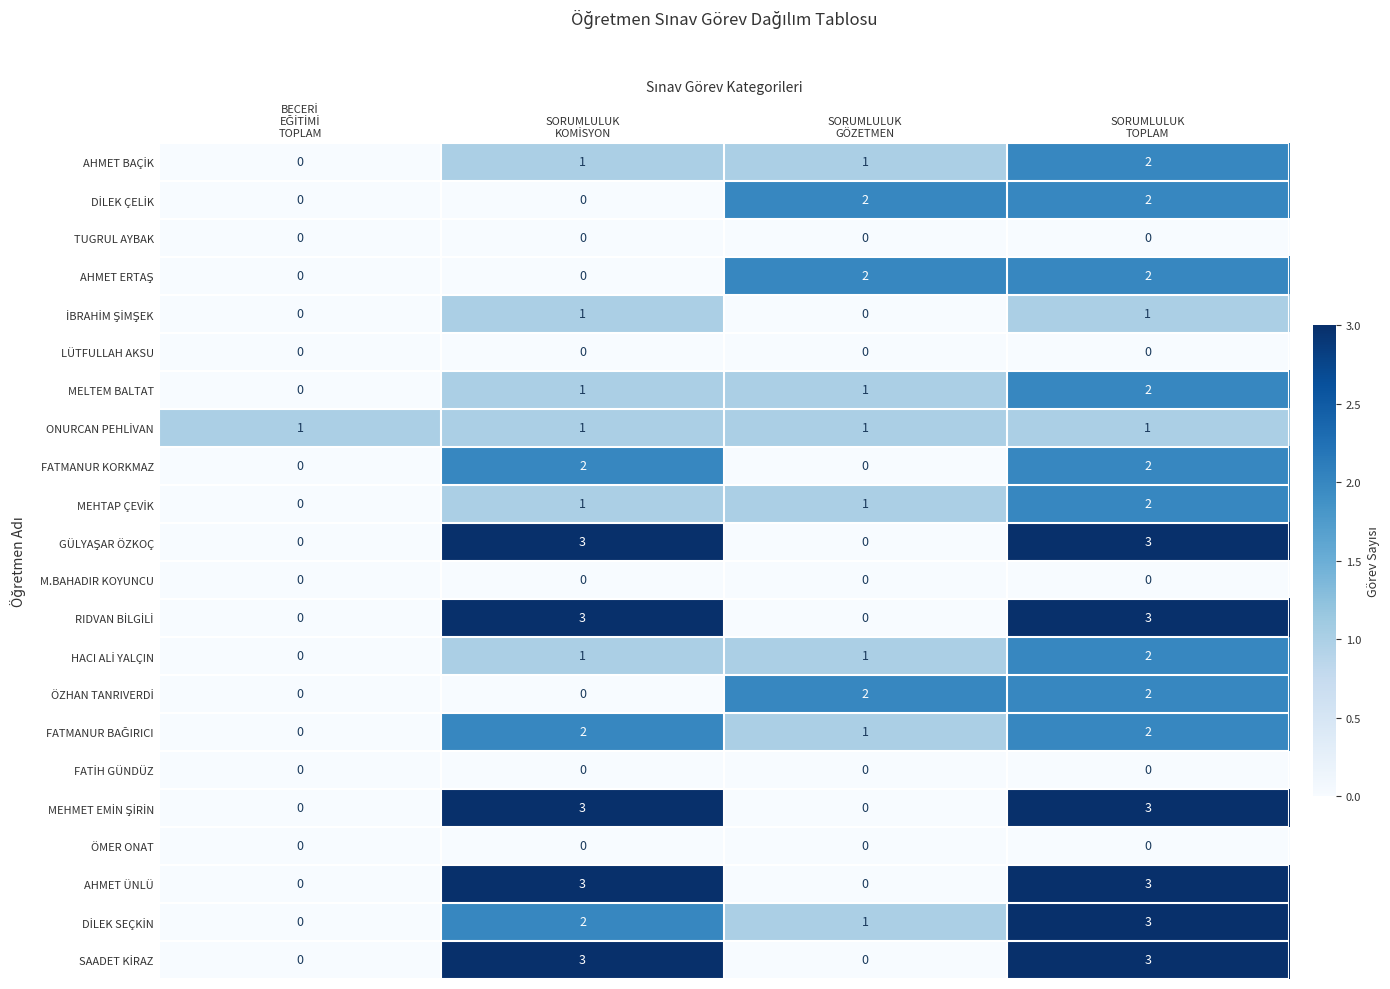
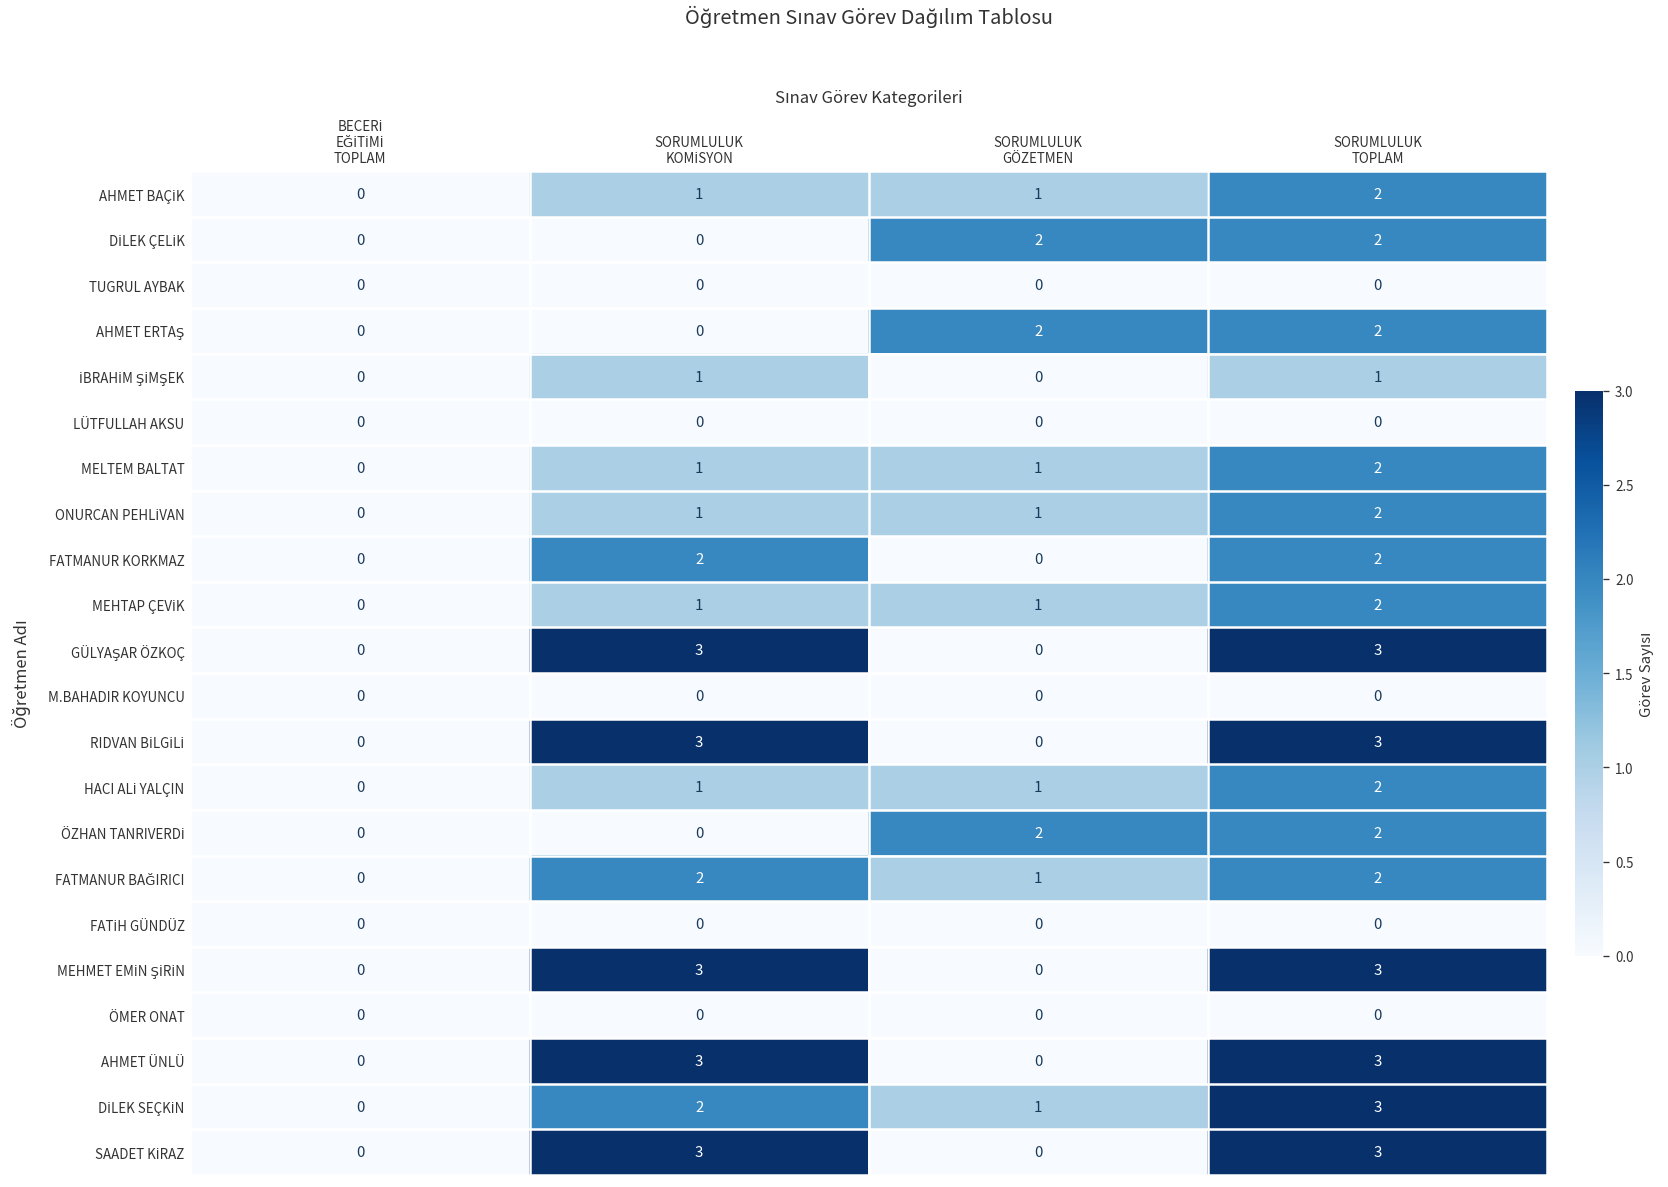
  {
    "AHMET BAÇİK": {
      "BECERİ EĞİTİMİ TOPLAM": 0,
      "SORUMLULUK KOMİSYON": 1,
      "SORUMLULUK GÖZETMEN": 1,
      "SORUMLULUK TOPLAM": 2
    },
    "DİLEK ÇELİK": {
      "BECERİ EĞİTİMİ TOPLAM": 0,
      "SORUMLULUK KOMİSYON": 0,
      "SORUMLULUK GÖZETMEN": 2,
      "SORUMLULUK TOPLAM": 2
    },
    "TUGRUL AYBAK": {
      "BECERİ EĞİTİMİ TOPLAM": 0,
      "SORUMLULUK KOMİSYON": 0,
      "SORUMLULUK GÖZETMEN": 0,
      "SORUMLULUK TOPLAM": 0
    },
    "AHMET ERTAŞ": {
      "BECERİ EĞİTİMİ TOPLAM": 0,
      "SORUMLULUK KOMİSYON": 0,
      "SORUMLULUK GÖZETMEN": 2,
      "SORUMLULUK TOPLAM": 2
    },
    "İBRAHİM ŞİMŞEK": {
      "BECERİ EĞİTİMİ TOPLAM": 0,
      "SORUMLULUK KOMİSYON": 1,
      "SORUMLULUK GÖZETMEN": 0,
      "SORUMLULUK TOPLAM": 1
    },
    "LÜTFULLAH AKSU": {
      "BECERİ EĞİTİMİ TOPLAM": 0,
      "SORUMLULUK KOMİSYON": 0,
      "SORUMLULUK GÖZETMEN": 0,
      "SORUMLULUK TOPLAM": 0
    },
    "MELTEM BALTAT": {
      "BECERİ EĞİTİMİ TOPLAM": 0,
      "SORUMLULUK KOMİSYON": 1,
      "SORUMLULUK GÖZETMEN": 1,
      "SORUMLULUK TOPLAM": 2
    },
    "ONURCAN PEHLİVAN": {
-     "BECERİ EĞİTİMİ TOPLAM": 1,
+     "BECERİ EĞİTİMİ TOPLAM": 0,
      "SORUMLULUK KOMİSYON": 1,
      "SORUMLULUK GÖZETMEN": 1,
-     "SORUMLULUK TOPLAM": 1
+     "SORUMLULUK TOPLAM": 2
    },
    "FATMANUR KORKMAZ": {
      "BECERİ EĞİTİMİ TOPLAM": 0,
      "SORUMLULUK KOMİSYON": 2,
      "SORUMLULUK GÖZETMEN": 0,
      "SORUMLULUK TOPLAM": 2
    },
    "MEHTAP ÇEVİK": {
      "BECERİ EĞİTİMİ TOPLAM": 0,
      "SORUMLULUK KOMİSYON": 1,
      "SORUMLULUK GÖZETMEN": 1,
      "SORUMLULUK TOPLAM": 2
    },
    "GÜLYAŞAR ÖZKOÇ": {
      "BECERİ EĞİTİMİ TOPLAM": 0,
      "SORUMLULUK KOMİSYON": 3,
      "SORUMLULUK GÖZETMEN": 0,
      "SORUMLULUK TOPLAM": 3
    },
    "M.BAHADIR KOYUNCU": {
      "BECERİ EĞİTİMİ TOPLAM": 0,
      "SORUMLULUK KOMİSYON": 0,
      "SORUMLULUK GÖZETMEN": 0,
      "SORUMLULUK TOPLAM": 0
    },
    "RIDVAN BİLGİLİ": {
      "BECERİ EĞİTİMİ TOPLAM": 0,
      "SORUMLULUK KOMİSYON": 3,
      "SORUMLULUK GÖZETMEN": 0,
      "SORUMLULUK TOPLAM": 3
    },
    "HACI ALİ YALÇIN": {
      "BECERİ EĞİTİMİ TOPLAM": 0,
      "SORUMLULUK KOMİSYON": 1,
      "SORUMLULUK GÖZETMEN": 1,
      "SORUMLULUK TOPLAM": 2
    },
    "ÖZHAN TANRIVERDİ": {
      "BECERİ EĞİTİMİ TOPLAM": 0,
      "SORUMLULUK KOMİSYON": 0,
      "SORUMLULUK GÖZETMEN": 2,
      "SORUMLULUK TOPLAM": 2
    },
    "FATMANUR BAĞIRICI": {
      "BECERİ EĞİTİMİ TOPLAM": 0,
      "SORUMLULUK KOMİSYON": 2,
      "SORUMLULUK GÖZETMEN": 1,
      "SORUMLULUK TOPLAM": 2
    },
    "FATİH GÜNDÜZ": {
      "BECERİ EĞİTİMİ TOPLAM": 0,
      "SORUMLULUK KOMİSYON": 0,
      "SORUMLULUK GÖZETMEN": 0,
      "SORUMLULUK TOPLAM": 0
    },
    "MEHMET EMİN ŞİRİN": {
      "BECERİ EĞİTİMİ TOPLAM": 0,
      "SORUMLULUK KOMİSYON": 3,
      "SORUMLULUK GÖZETMEN": 0,
      "SORUMLULUK TOPLAM": 3
    },
    "ÖMER ONAT": {
      "BECERİ EĞİTİMİ TOPLAM": 0,
      "SORUMLULUK KOMİSYON": 0,
      "SORUMLULUK GÖZETMEN": 0,
      "SORUMLULUK TOPLAM": 0
    },
    "AHMET ÜNLÜ": {
      "BECERİ EĞİTİMİ TOPLAM": 0,
      "SORUMLULUK KOMİSYON": 3,
      "SORUMLULUK GÖZETMEN": 0,
      "SORUMLULUK TOPLAM": 3
    },
    "DİLEK SEÇKİN": {
      "BECERİ EĞİTİMİ TOPLAM": 0,
      "SORUMLULUK KOMİSYON": 2,
      "SORUMLULUK GÖZETMEN": 1,
      "SORUMLULUK TOPLAM": 3
    },
    "SAADET KİRAZ": {
      "BECERİ EĞİTİMİ TOPLAM": 0,
      "SORUMLULUK KOMİSYON": 3,
      "SORUMLULUK GÖZETMEN": 0,
      "SORUMLULUK TOPLAM": 3
    }
  }
